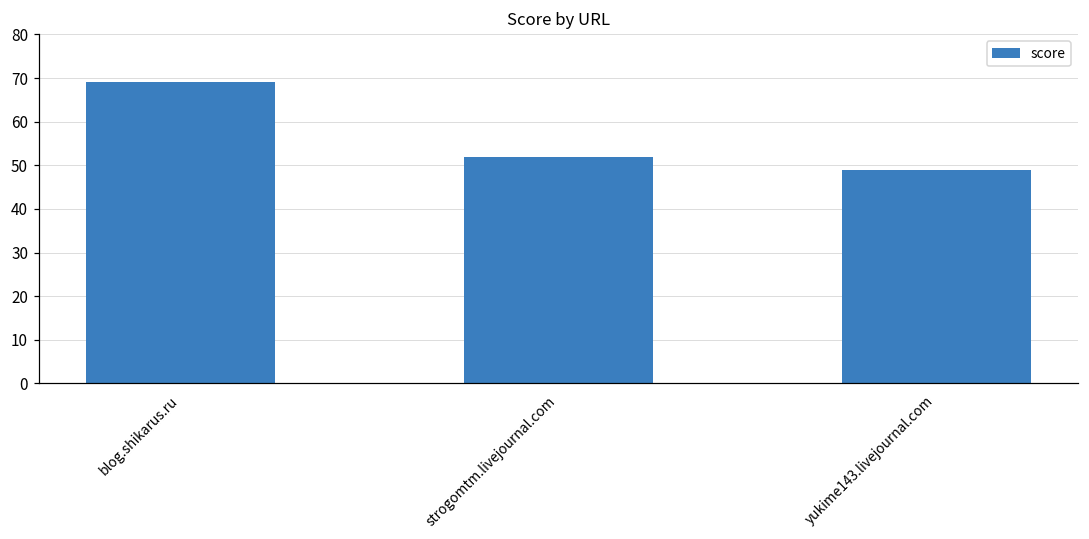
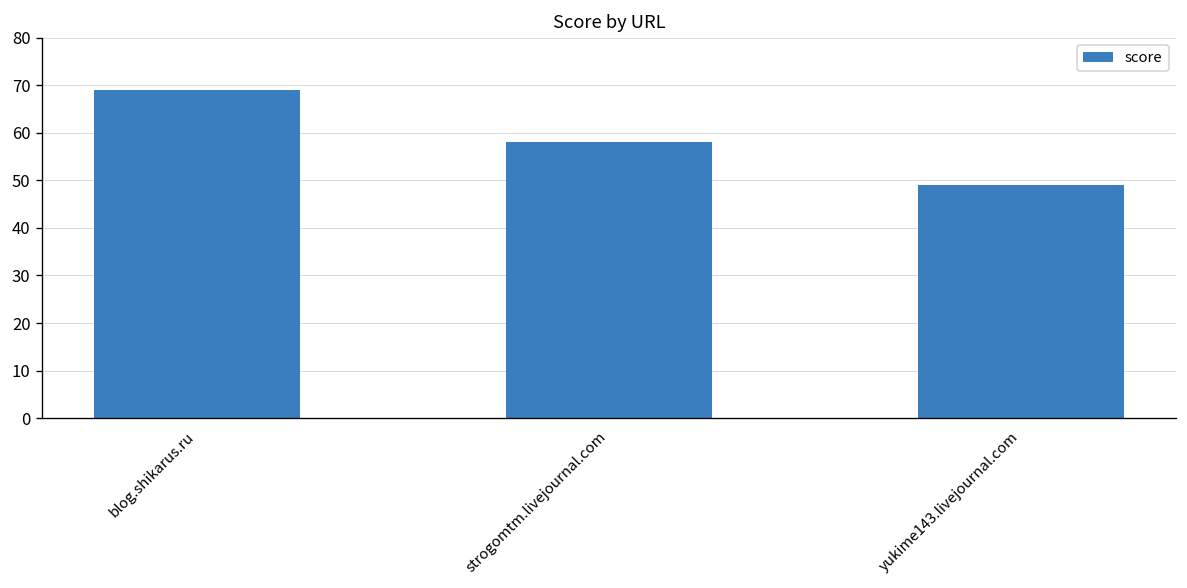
  {
    "blog.shikarus.ru": 69,
-   "strogomtm.livejournal.com": 52,
+   "strogomtm.livejournal.com": 58,
    "yukime143.livejournal.com": 49
  }
